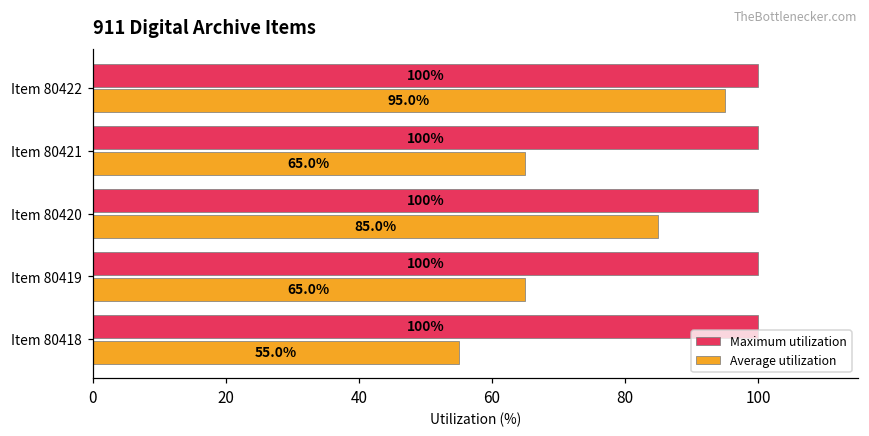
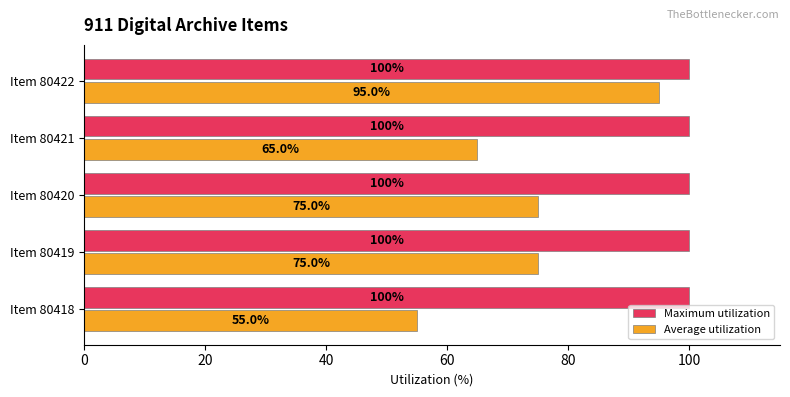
  {
    "Maximum utilization": {
      "Item 80422": "100%",
      "Item 80421": "100%",
      "Item 80420": "100%",
      "Item 80419": "100%",
      "Item 80418": "100%"
    },
    "Average utilization": {
      "Item 80422": "95.0%",
      "Item 80421": "65.0%",
-     "Item 80420": "85.0%",
-     "Item 80419": "65.0%",
+     "Item 80420": "75.0%",
+     "Item 80419": "75.0%",
      "Item 80418": "55.0%"
    }
  }
